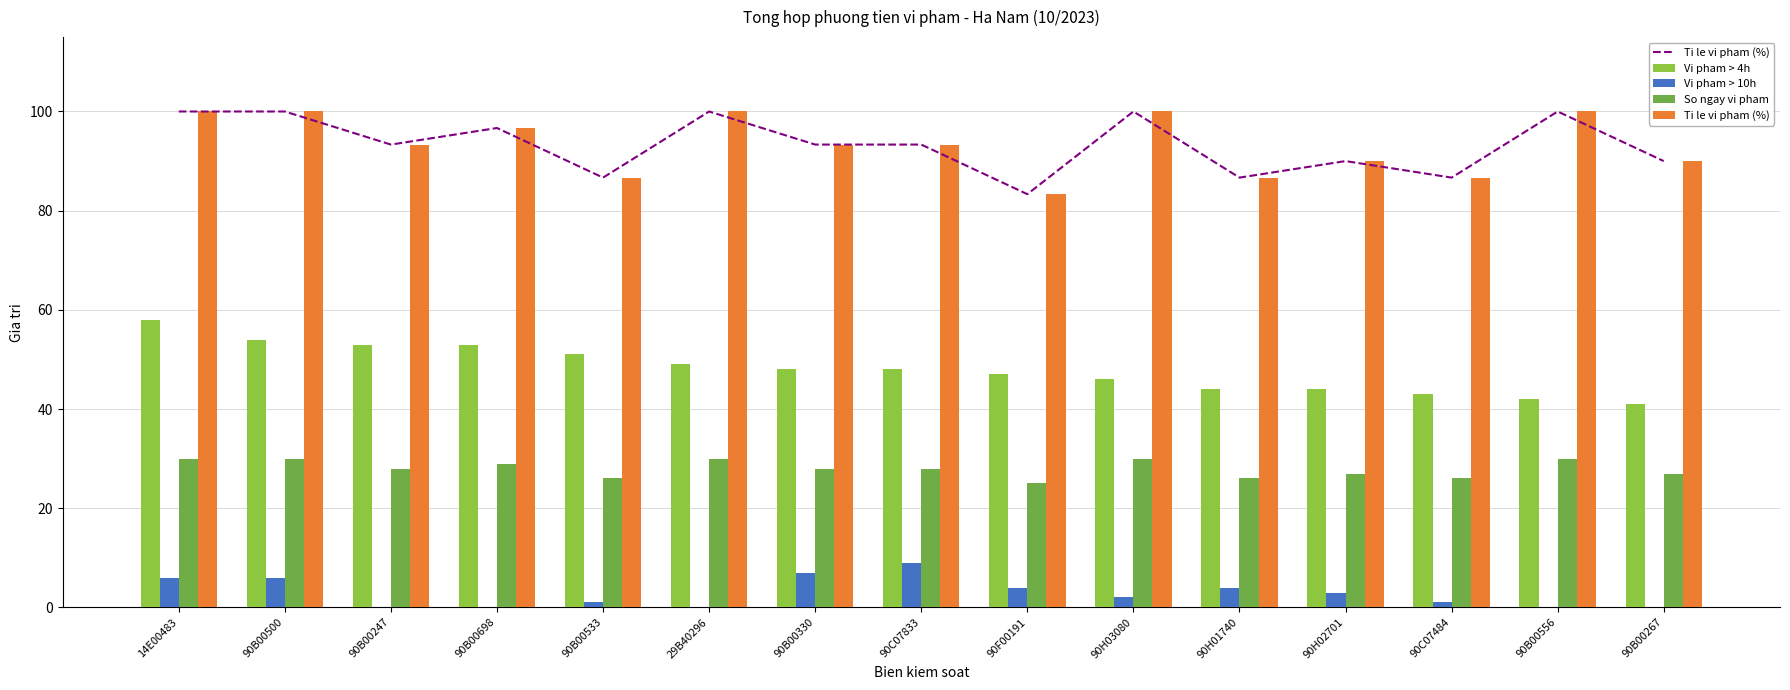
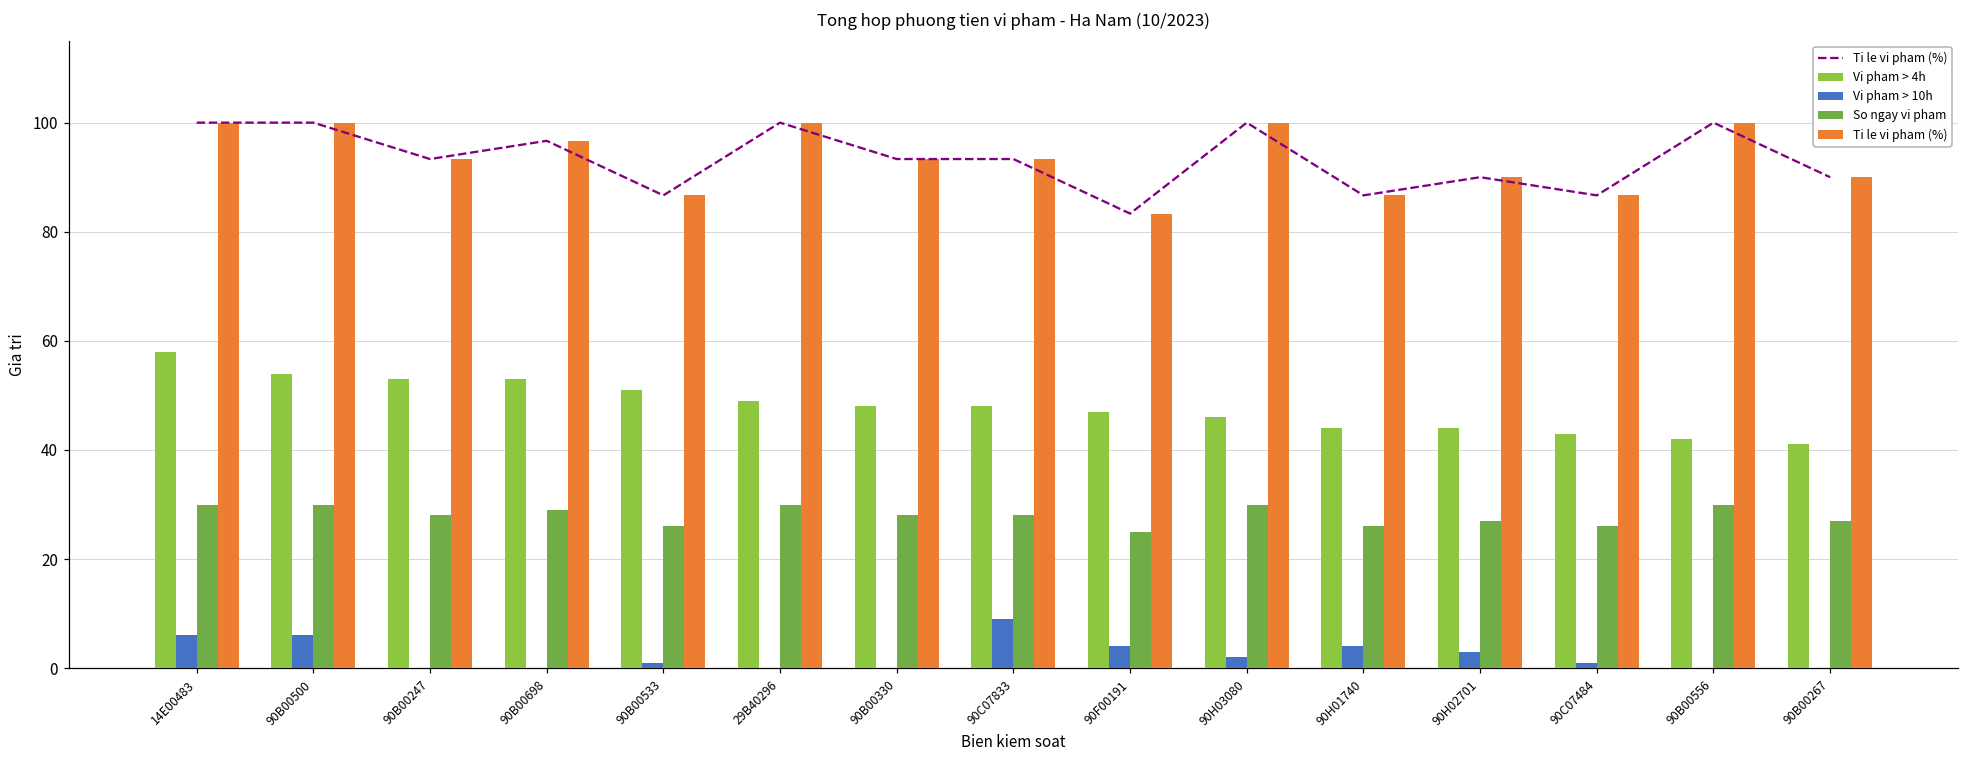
  {
    "Vi pham > 10h": {
      "14E00483": 6,
      "90B00500": 6,
      "90B00247": 0,
      "90B00698": 0,
      "90B00533": 1,
      "29B40296": 0,
-     "90B00330": 7,
+     "90B00330": 0,
      "90C07833": 9,
      "90F00191": 4,
      "90H03080": 2,
      "90H01740": 4,
      "90H02701": 3,
      "90C07484": 1,
      "90B00556": 0,
      "90B00267": 0
    }
  }
